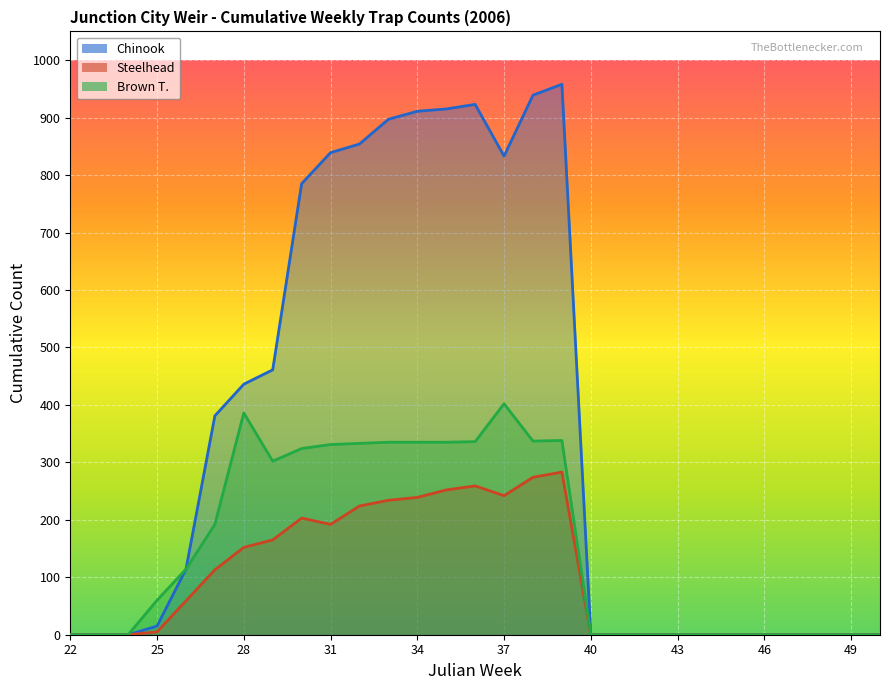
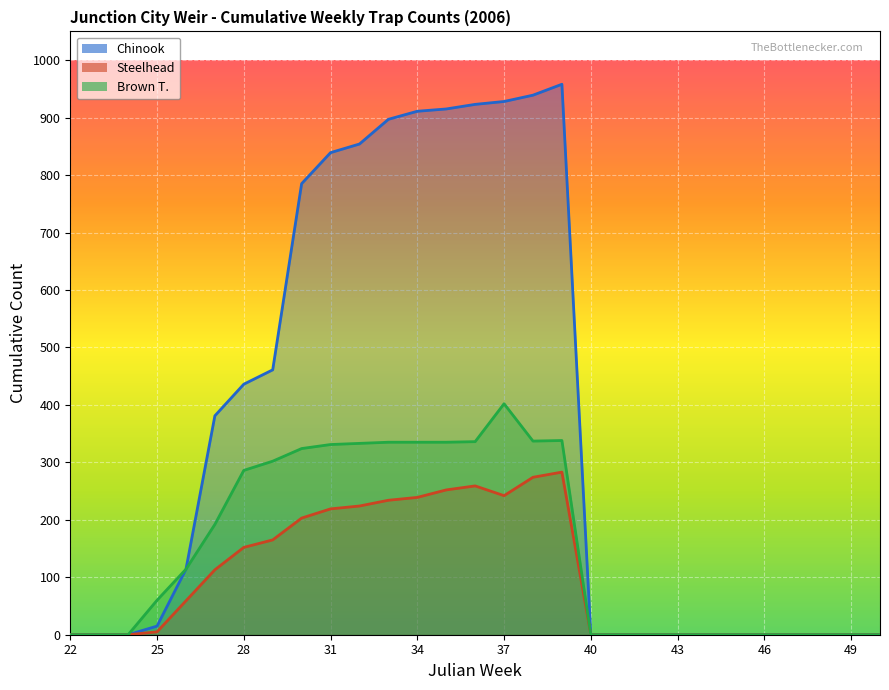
  {
    "Chinook": {
      "25": 20,
      "28": 440,
      "31": 840,
      "34": 910,
-     "37": 830
+     "37": 930
    },
    "Steelhead": {
      "25": 10,
      "28": 150,
-     "31": 190,
+     "31": 220,
      "34": 240,
      "37": 240
    },
    "Brown T.": {
      "25": 60,
-     "28": 390,
+     "28": 290,
      "31": 330,
      "34": 340,
      "37": 400
    }
  }
